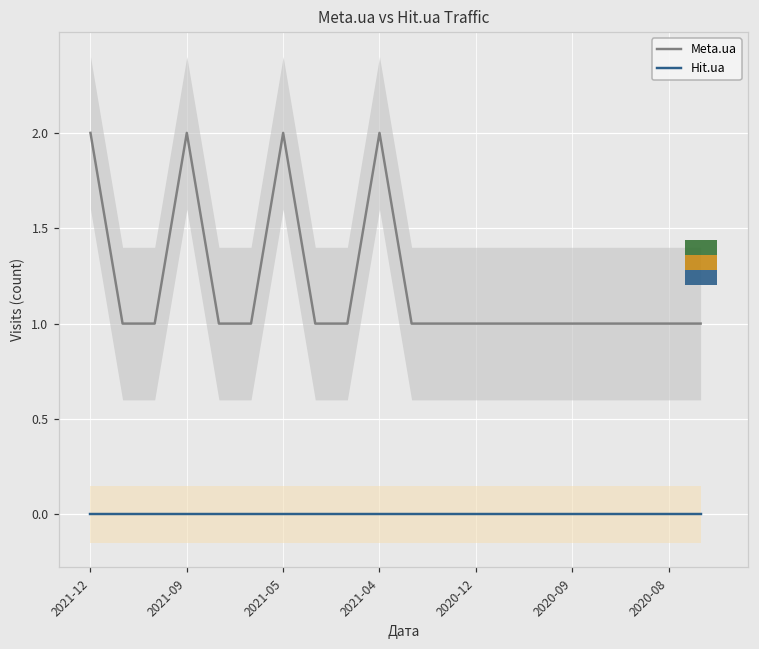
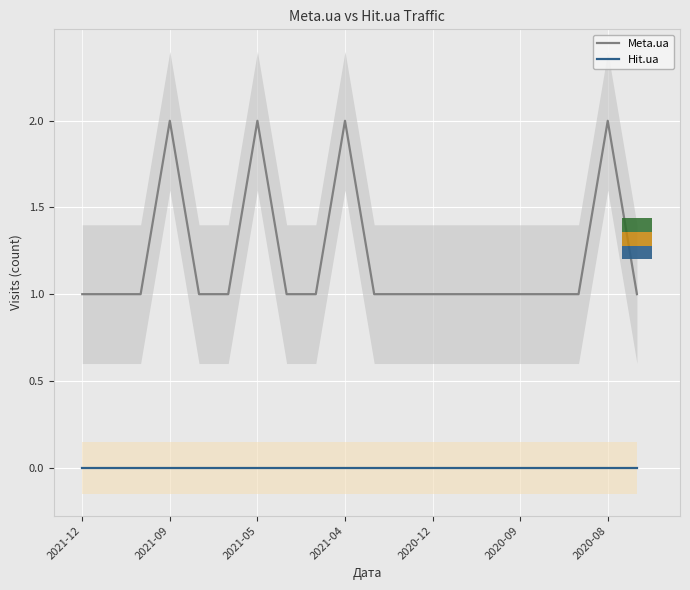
  {
    "Meta.ua": {
-     "2021-12": 2,
+     "2021-12": 1,
      "2021-09": 2,
      "2021-05": 2,
      "2021-04": 2,
      "2020-12": 1,
      "2020-09": 1,
-     "2020-08": 1
+     "2020-08": 2
    }
  }
